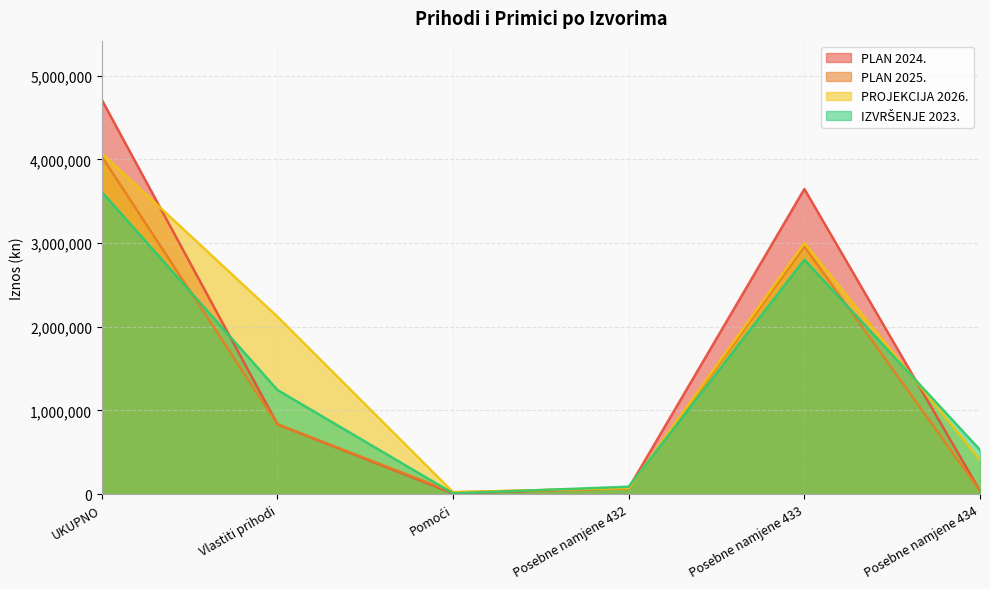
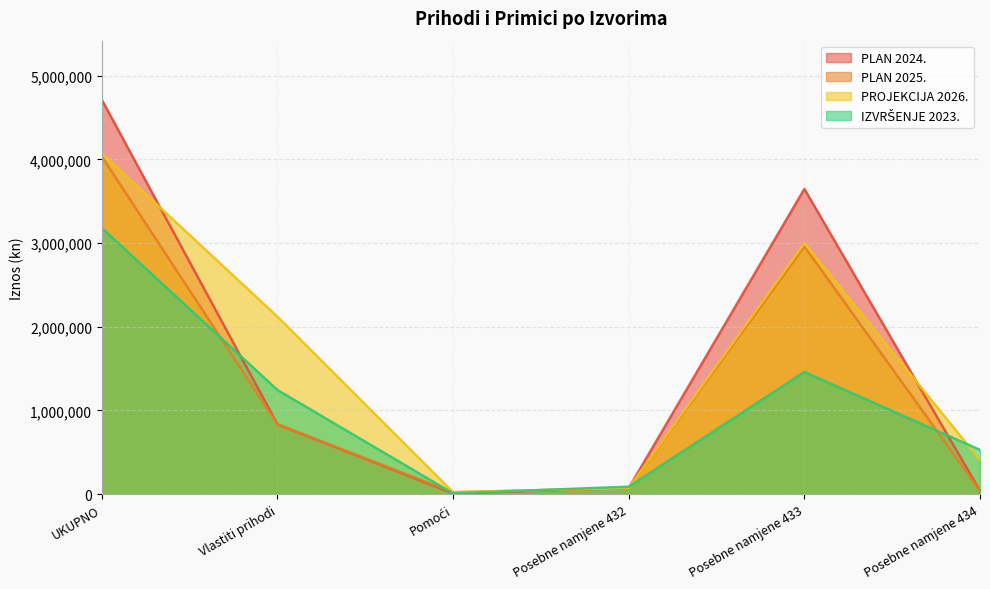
  {
    "PROJEKCIJA 2026.": {
      "UKUPNO": "4,100,000",
      "Vlastiti prihodi": "2,100,000",
      "Posebne namjene 433": "3,000,000",
      "Posebne namjene 434": "400,000"
    },
    "IZVRŠENJE 2023.": {
-     "UKUPNO": "3,600,000",
+     "UKUPNO": "3,200,000",
      "Vlastiti prihodi": "1,200,000",
-     "Posebne namjene 433": "2,800,000",
+     "Posebne namjene 433": "1,500,000",
      "Posebne namjene 434": "500,000"
    }
  }
